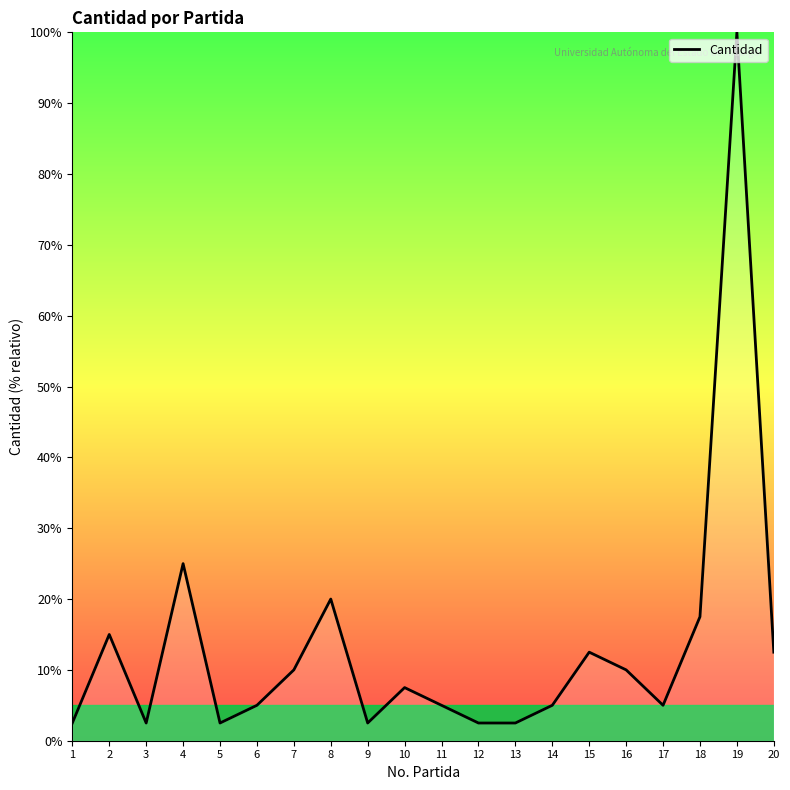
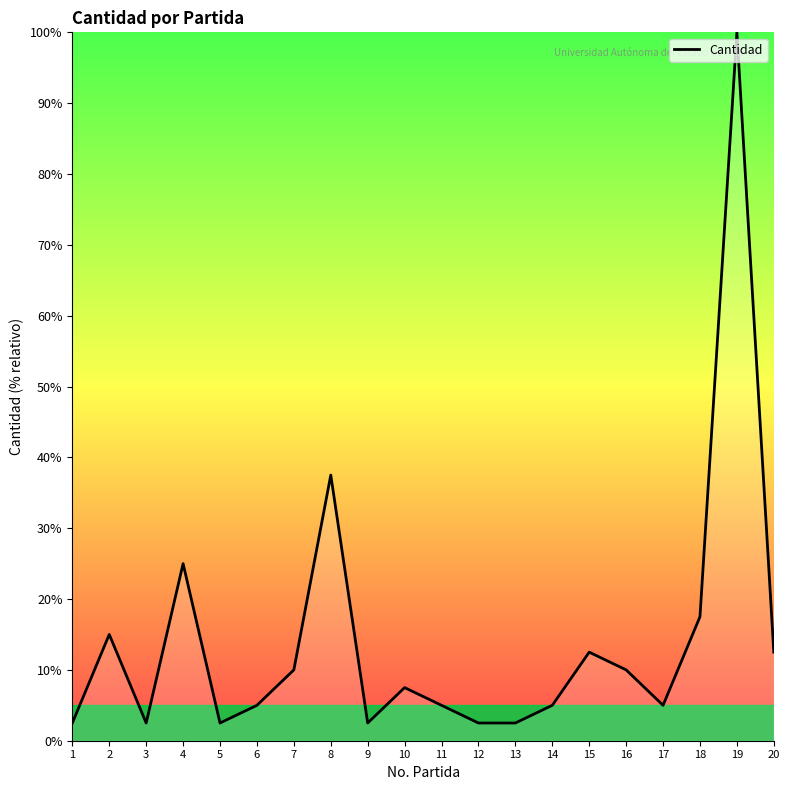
  {
    "2": "15%",
    "4": "25%",
    "7": "10%",
-   "8": "20%",
+   "8": "38%",
    "10": "8%",
    "15": "13%",
    "16": "10%",
    "18": "18%",
    "19": "100%",
    "20": "13%"
  }
